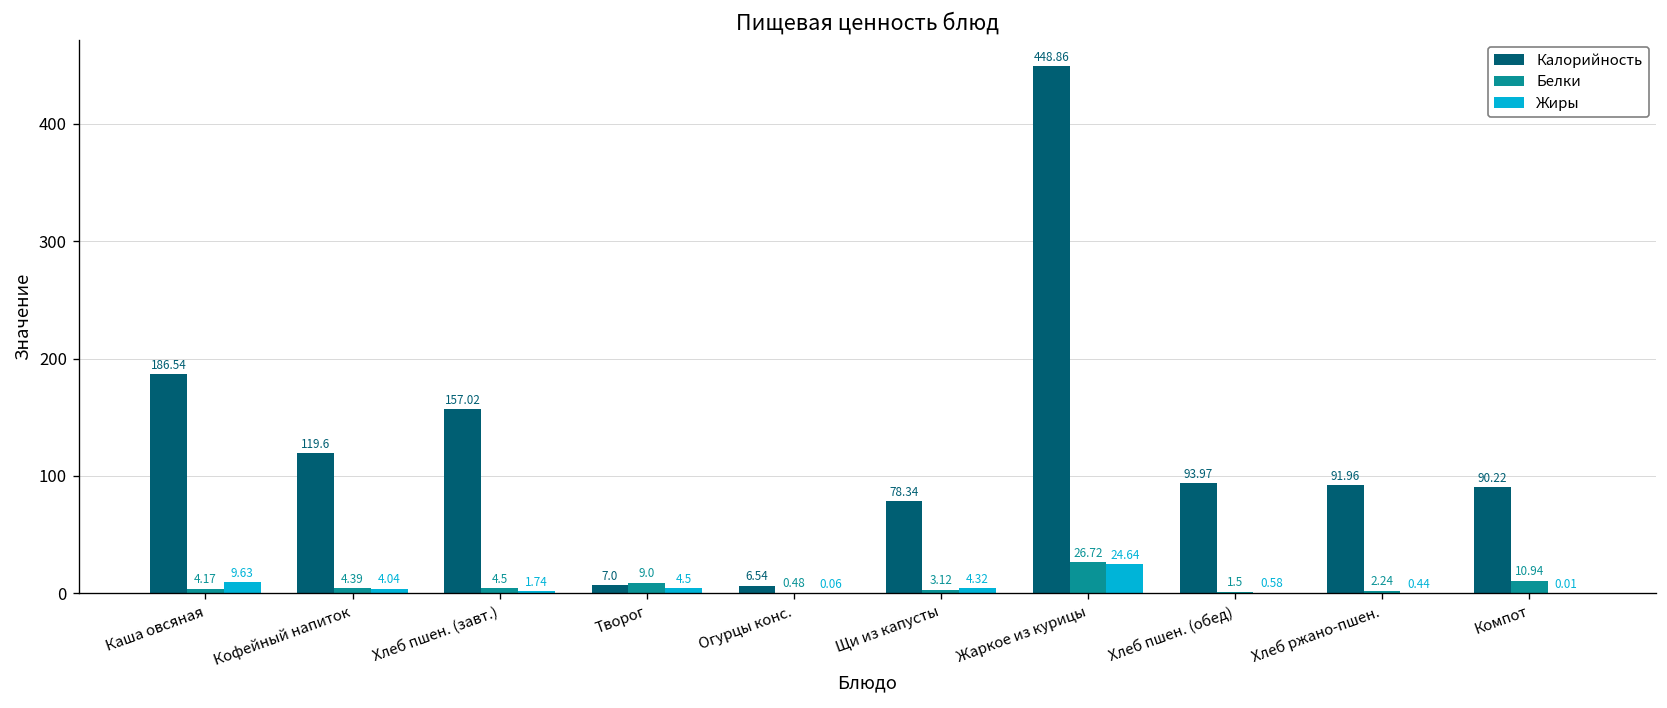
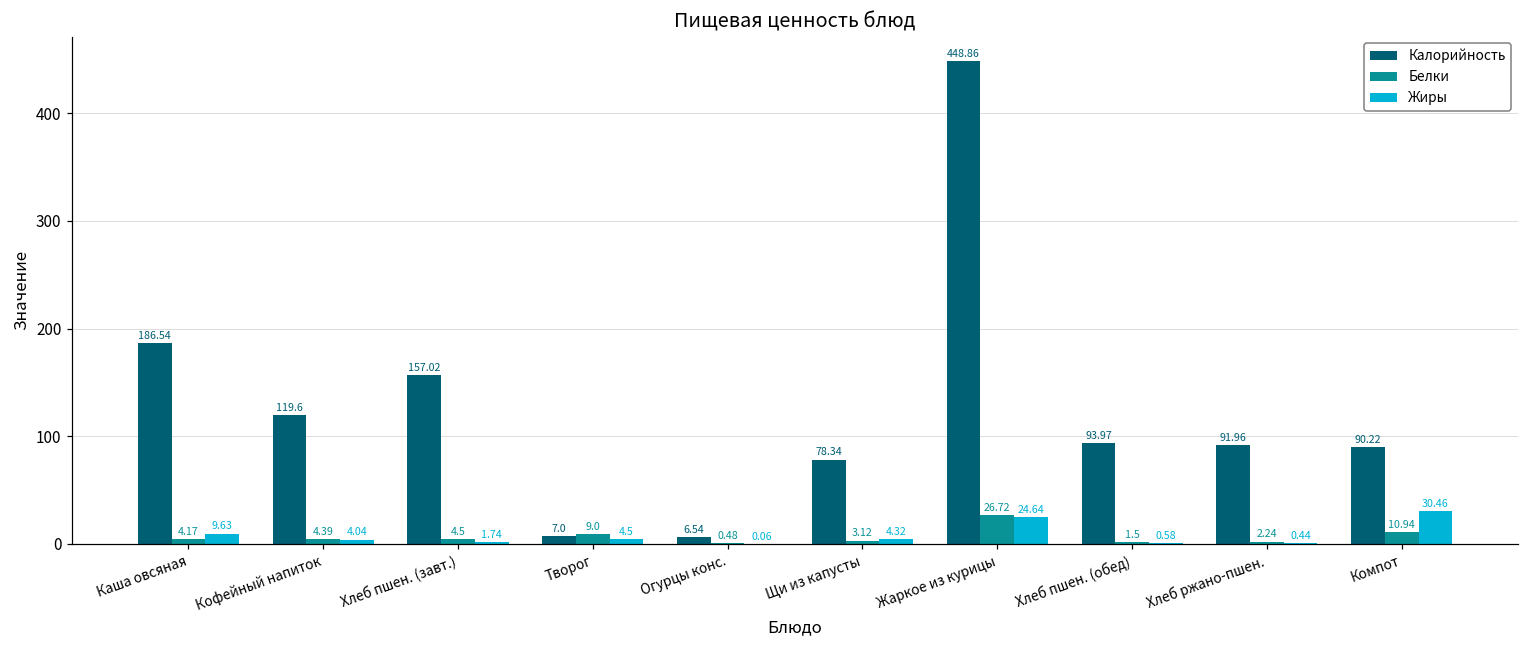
  {
    "Калорийность": {
      "Каша овсяная": 186.54,
      "Кофейный напиток": 119.6,
      "Хлеб пшен. (завт.)": 157.02,
      "Творог": 7.0,
      "Огурцы конс.": 6.54,
      "Щи из капусты": 78.34,
      "Жаркое из курицы": 448.86,
      "Хлеб пшен. (обед)": 93.97,
      "Хлеб ржано-пшен.": 91.96,
      "Компот": 90.22
    },
    "Белки": {
      "Каша овсяная": 4.17,
      "Кофейный напиток": 4.39,
      "Хлеб пшен. (завт.)": 4.5,
      "Творог": 9.0,
      "Огурцы конс.": 0.48,
      "Щи из капусты": 3.12,
      "Жаркое из курицы": 26.72,
      "Хлеб пшен. (обед)": 1.5,
      "Хлеб ржано-пшен.": 2.24,
      "Компот": 10.94
    },
    "Жиры": {
      "Каша овсяная": 9.63,
      "Кофейный напиток": 4.04,
      "Хлеб пшен. (завт.)": 1.74,
      "Творог": 4.5,
      "Огурцы конс.": 0.06,
      "Щи из капусты": 4.32,
      "Жаркое из курицы": 24.64,
      "Хлеб пшен. (обед)": 0.58,
      "Хлеб ржано-пшен.": 0.44,
-     "Компот": 0.01
+     "Компот": 30.46
    }
  }
